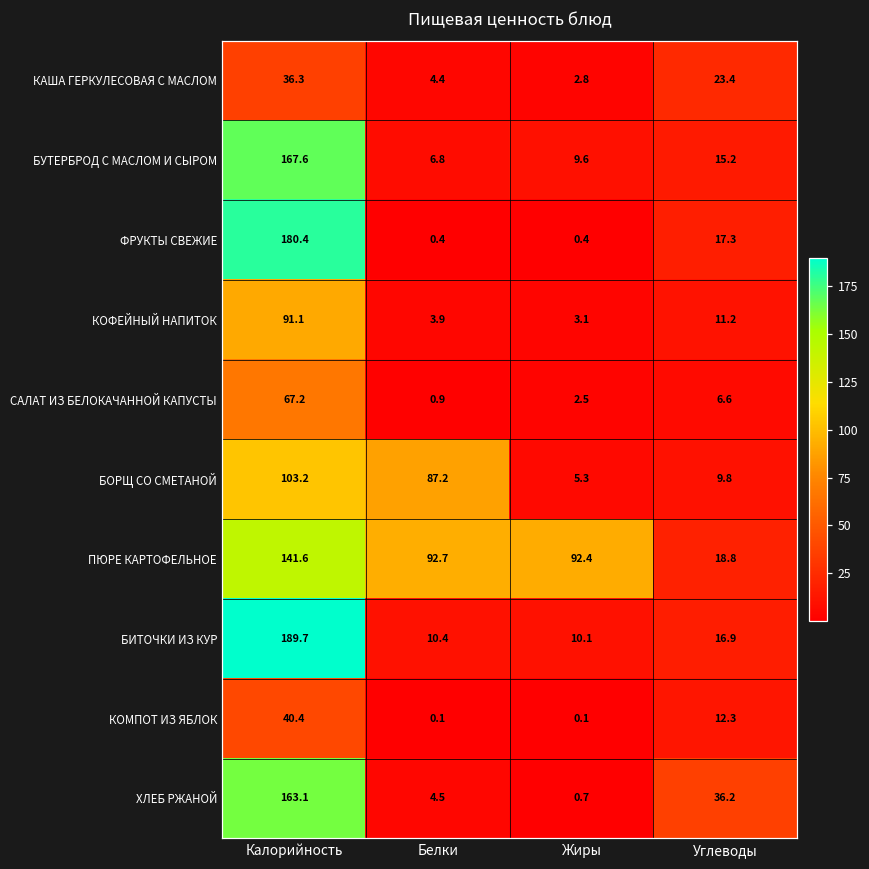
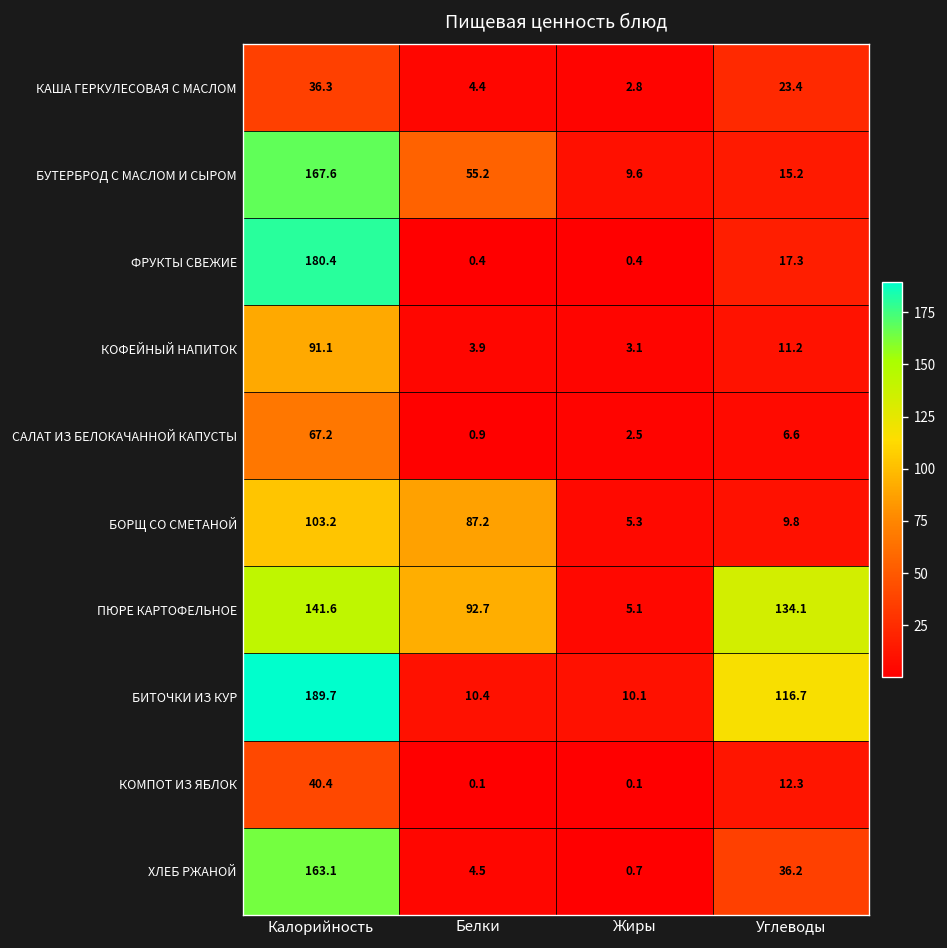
  {
    "КАША ГЕРКУЛЕСОВАЯ С МАСЛОМ": {
      "Калорийность": 36.3,
      "Белки": 4.4,
      "Жиры": 2.8,
      "Углеводы": 23.4
    },
    "БУТЕРБРОД С МАСЛОМ И СЫРОМ": {
      "Калорийность": 167.6,
-     "Белки": 6.8,
+     "Белки": 55.2,
      "Жиры": 9.6,
      "Углеводы": 15.2
    },
    "ФРУКТЫ СВЕЖИЕ": {
      "Калорийность": 180.4,
      "Белки": 0.4,
      "Жиры": 0.4,
      "Углеводы": 17.3
    },
    "КОФЕЙНЫЙ НАПИТОК": {
      "Калорийность": 91.1,
      "Белки": 3.9,
      "Жиры": 3.1,
      "Углеводы": 11.2
    },
    "САЛАТ ИЗ БЕЛОКАЧАННОЙ КАПУСТЫ": {
      "Калорийность": 67.2,
      "Белки": 0.9,
      "Жиры": 2.5,
      "Углеводы": 6.6
    },
    "БОРЩ СО СМЕТАНОЙ": {
      "Калорийность": 103.2,
      "Белки": 87.2,
      "Жиры": 5.3,
      "Углеводы": 9.8
    },
    "ПЮРЕ КАРТОФЕЛЬНОЕ": {
      "Калорийность": 141.6,
      "Белки": 92.7,
-     "Жиры": 92.4,
-     "Углеводы": 18.8
+     "Жиры": 5.1,
+     "Углеводы": 134.1
    },
    "БИТОЧКИ ИЗ КУР": {
      "Калорийность": 189.7,
      "Белки": 10.4,
      "Жиры": 10.1,
-     "Углеводы": 16.9
+     "Углеводы": 116.7
    },
    "КОМПОТ ИЗ ЯБЛОК": {
      "Калорийность": 40.4,
      "Белки": 0.1,
      "Жиры": 0.1,
      "Углеводы": 12.3
    },
    "ХЛЕБ РЖАНОЙ": {
      "Калорийность": 163.1,
      "Белки": 4.5,
      "Жиры": 0.7,
      "Углеводы": 36.2
    }
  }
